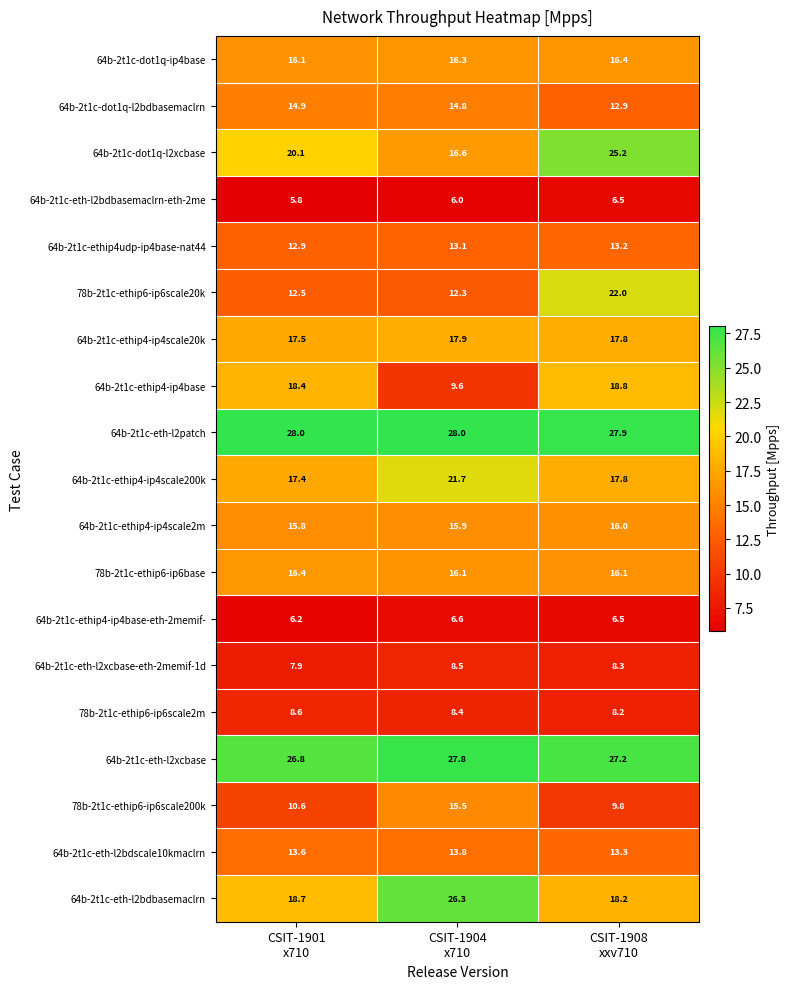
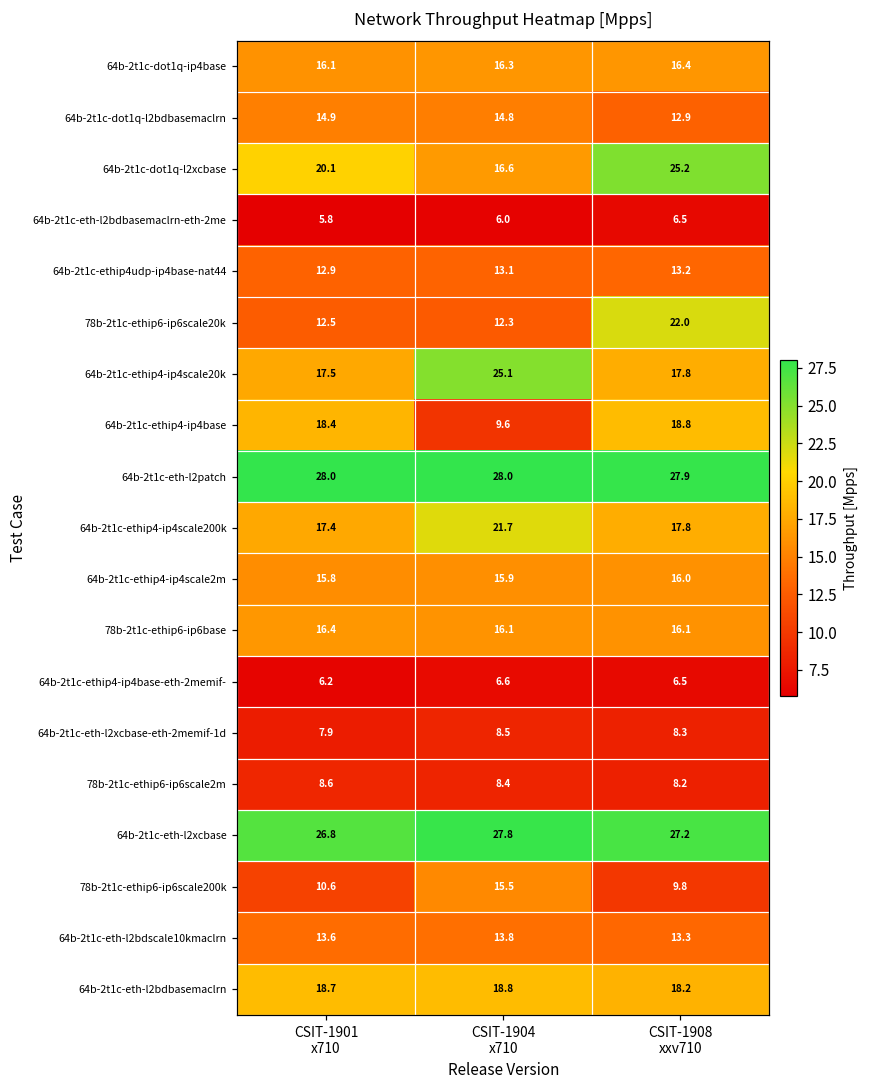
  {
    "64b-2t1c-dot1q-ip4base": {
      "CSIT-1901 x710": 16.1,
      "CSIT-1904 x710": 16.3,
      "CSIT-1908 xxv710": 16.4
    },
    "64b-2t1c-dot1q-l2bdbasemaclrn": {
      "CSIT-1901 x710": 14.9,
      "CSIT-1904 x710": 14.8,
      "CSIT-1908 xxv710": 12.9
    },
    "64b-2t1c-dot1q-l2xcbase": {
      "CSIT-1901 x710": 20.1,
      "CSIT-1904 x710": 16.6,
      "CSIT-1908 xxv710": 25.2
    },
    "64b-2t1c-eth-l2bdbasemaclrn-eth-2me": {
      "CSIT-1901 x710": 5.8,
      "CSIT-1904 x710": 6.0,
      "CSIT-1908 xxv710": 6.5
    },
    "64b-2t1c-ethip4udp-ip4base-nat44": {
      "CSIT-1901 x710": 12.9,
      "CSIT-1904 x710": 13.1,
      "CSIT-1908 xxv710": 13.2
    },
    "78b-2t1c-ethip6-ip6scale20k": {
      "CSIT-1901 x710": 12.5,
      "CSIT-1904 x710": 12.3,
      "CSIT-1908 xxv710": 22.0
    },
    "64b-2t1c-ethip4-ip4scale20k": {
      "CSIT-1901 x710": 17.5,
-     "CSIT-1904 x710": 17.9,
+     "CSIT-1904 x710": 25.1,
      "CSIT-1908 xxv710": 17.8
    },
    "64b-2t1c-ethip4-ip4base": {
      "CSIT-1901 x710": 18.4,
      "CSIT-1904 x710": 9.6,
      "CSIT-1908 xxv710": 18.8
    },
    "64b-2t1c-eth-l2patch": {
      "CSIT-1901 x710": 28.0,
      "CSIT-1904 x710": 28.0,
      "CSIT-1908 xxv710": 27.9
    },
    "64b-2t1c-ethip4-ip4scale200k": {
      "CSIT-1901 x710": 17.4,
      "CSIT-1904 x710": 21.7,
      "CSIT-1908 xxv710": 17.8
    },
    "64b-2t1c-ethip4-ip4scale2m": {
      "CSIT-1901 x710": 15.8,
      "CSIT-1904 x710": 15.9,
      "CSIT-1908 xxv710": 16.0
    },
    "78b-2t1c-ethip6-ip6base": {
      "CSIT-1901 x710": 16.4,
      "CSIT-1904 x710": 16.1,
      "CSIT-1908 xxv710": 16.1
    },
    "64b-2t1c-ethip4-ip4base-eth-2memif-": {
      "CSIT-1901 x710": 6.2,
      "CSIT-1904 x710": 6.6,
      "CSIT-1908 xxv710": 6.5
    },
    "64b-2t1c-eth-l2xcbase-eth-2memif-1d": {
      "CSIT-1901 x710": 7.9,
      "CSIT-1904 x710": 8.5,
      "CSIT-1908 xxv710": 8.3
    },
    "78b-2t1c-ethip6-ip6scale2m": {
      "CSIT-1901 x710": 8.6,
      "CSIT-1904 x710": 8.4,
      "CSIT-1908 xxv710": 8.2
    },
    "64b-2t1c-eth-l2xcbase": {
      "CSIT-1901 x710": 26.8,
      "CSIT-1904 x710": 27.8,
      "CSIT-1908 xxv710": 27.2
    },
    "78b-2t1c-ethip6-ip6scale200k": {
      "CSIT-1901 x710": 10.6,
      "CSIT-1904 x710": 15.5,
      "CSIT-1908 xxv710": 9.8
    },
    "64b-2t1c-eth-l2bdscale10kmaclrn": {
      "CSIT-1901 x710": 13.6,
      "CSIT-1904 x710": 13.8,
      "CSIT-1908 xxv710": 13.3
    },
    "64b-2t1c-eth-l2bdbasemaclrn": {
      "CSIT-1901 x710": 18.7,
-     "CSIT-1904 x710": 26.3,
+     "CSIT-1904 x710": 18.8,
      "CSIT-1908 xxv710": 18.2
    }
  }
